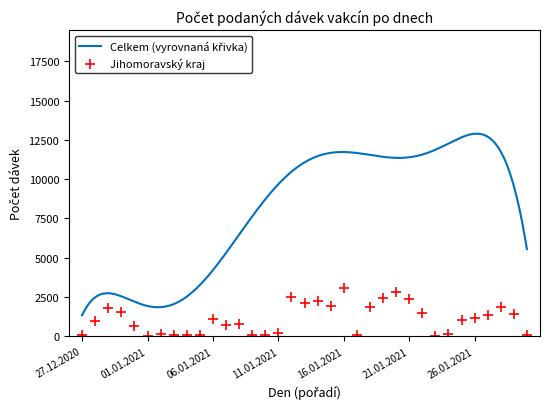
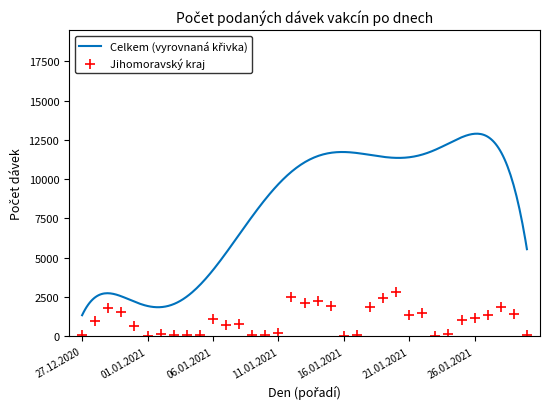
  {
    "Celkem (vyrovnaná křivka)": {
      "27.12.2020": 1300
    },
    "Jihomoravský kraj": {
-     "16.01.2021": 3100,
-     "21.01.2021": 2400
+     "16.01.2021": 100,
+     "21.01.2021": 1300
    }
  }
